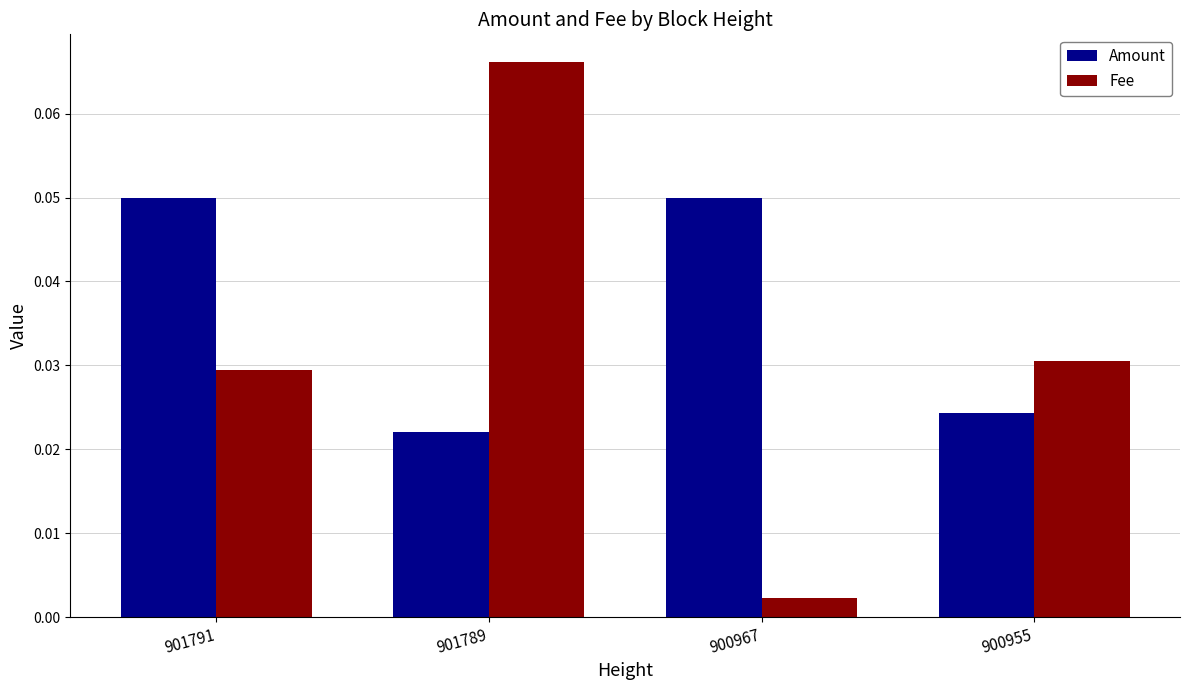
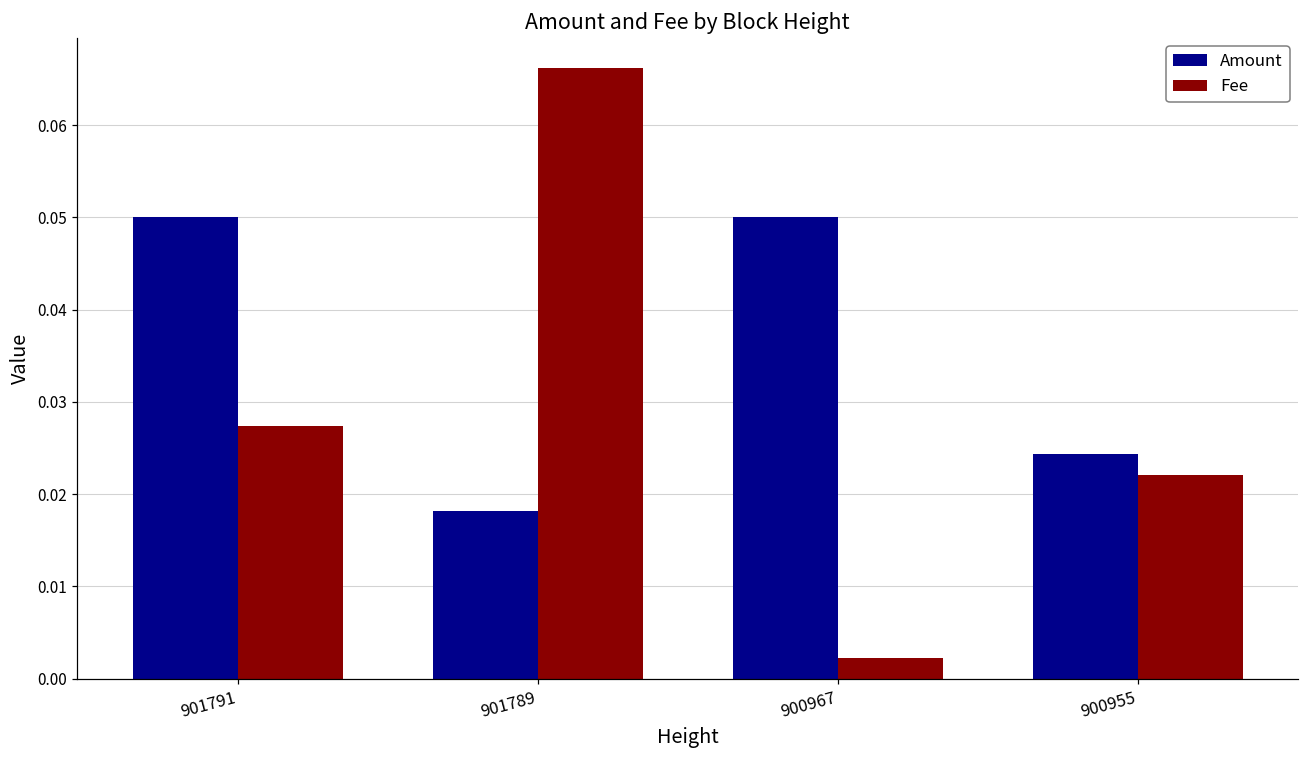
  {
    "Amount": {
      "901791": 0.050,
-     "901789": 0.022,
+     "901789": 0.018,
      "900967": 0.050,
      "900955": 0.024
    },
    "Fee": {
-     "901791": 0.029,
+     "901791": 0.027,
      "901789": 0.066,
      "900967": 0.002,
-     "900955": 0.031
+     "900955": 0.022
    }
  }
